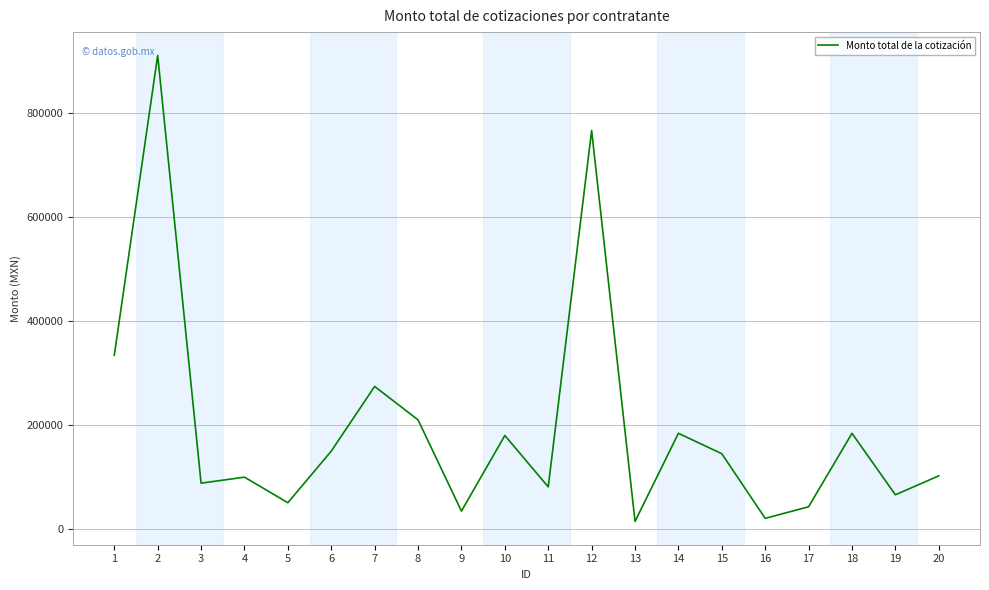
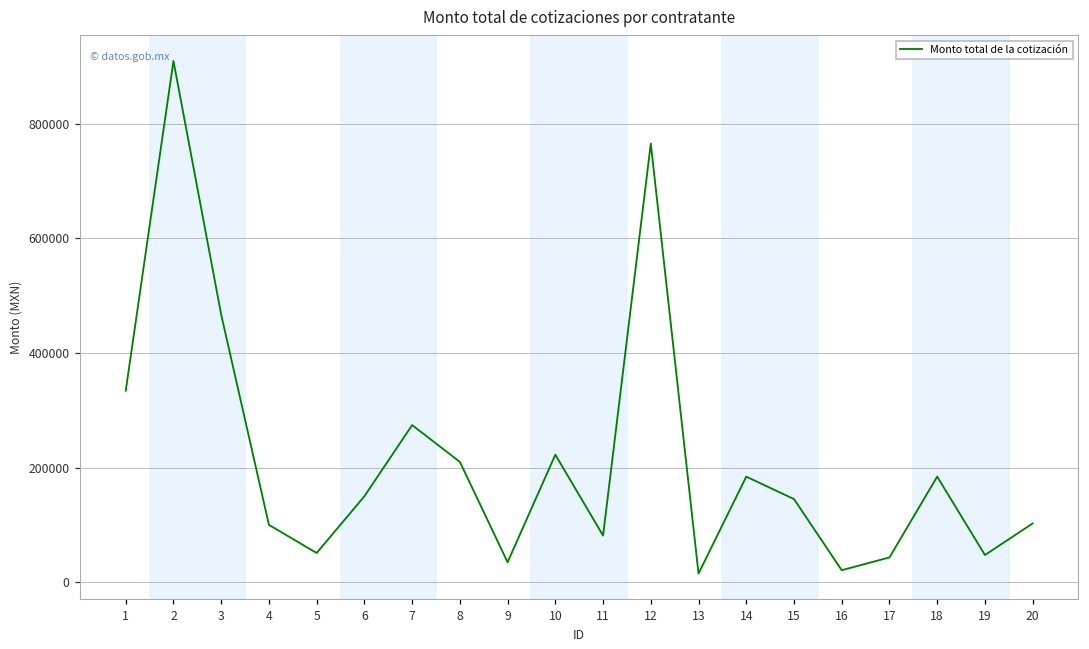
  {
    "1": 330000,
    "2": 910000,
-   "3": 90000,
+   "3": 470000,
    "4": 100000,
    "5": 50000,
    "6": 150000,
    "7": 270000,
    "8": 210000,
    "9": 30000,
-   "10": 180000,
+   "10": 220000,
    "11": 80000,
    "12": 770000,
    "13": 20000,
    "14": 180000,
    "15": 150000,
    "16": 20000,
    "17": 40000,
    "18": 180000,
-   "19": 70000,
+   "19": 50000,
    "20": 100000
  }
